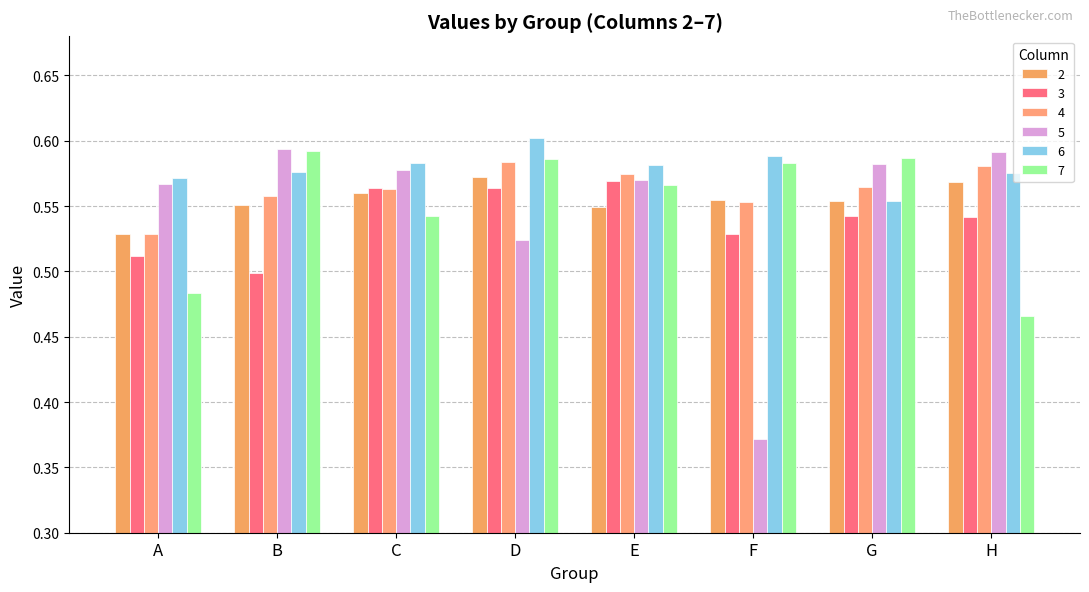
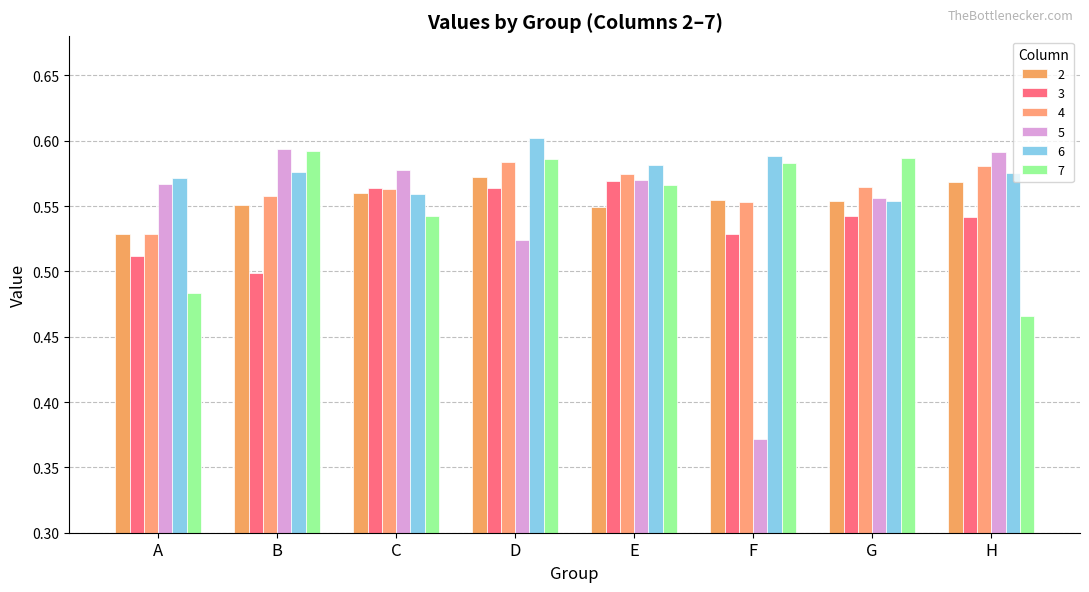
  {
    "5": {
      "A": 0.567,
      "B": 0.594,
      "C": 0.577,
      "D": 0.524,
      "E": 0.570,
      "F": 0.372,
-     "G": 0.583,
+     "G": 0.556,
      "H": 0.592
    },
    "6": {
      "A": 0.571,
      "B": 0.576,
-     "C": 0.583,
+     "C": 0.559,
      "D": 0.602,
      "E": 0.581,
      "F": 0.588,
      "G": 0.554,
      "H": 0.575
    },
    "7": {
      "A": 0.484,
      "B": 0.592,
      "C": 0.543,
      "D": 0.586,
      "E": 0.566,
      "F": 0.583,
      "G": 0.587,
      "H": 0.466
    }
  }
